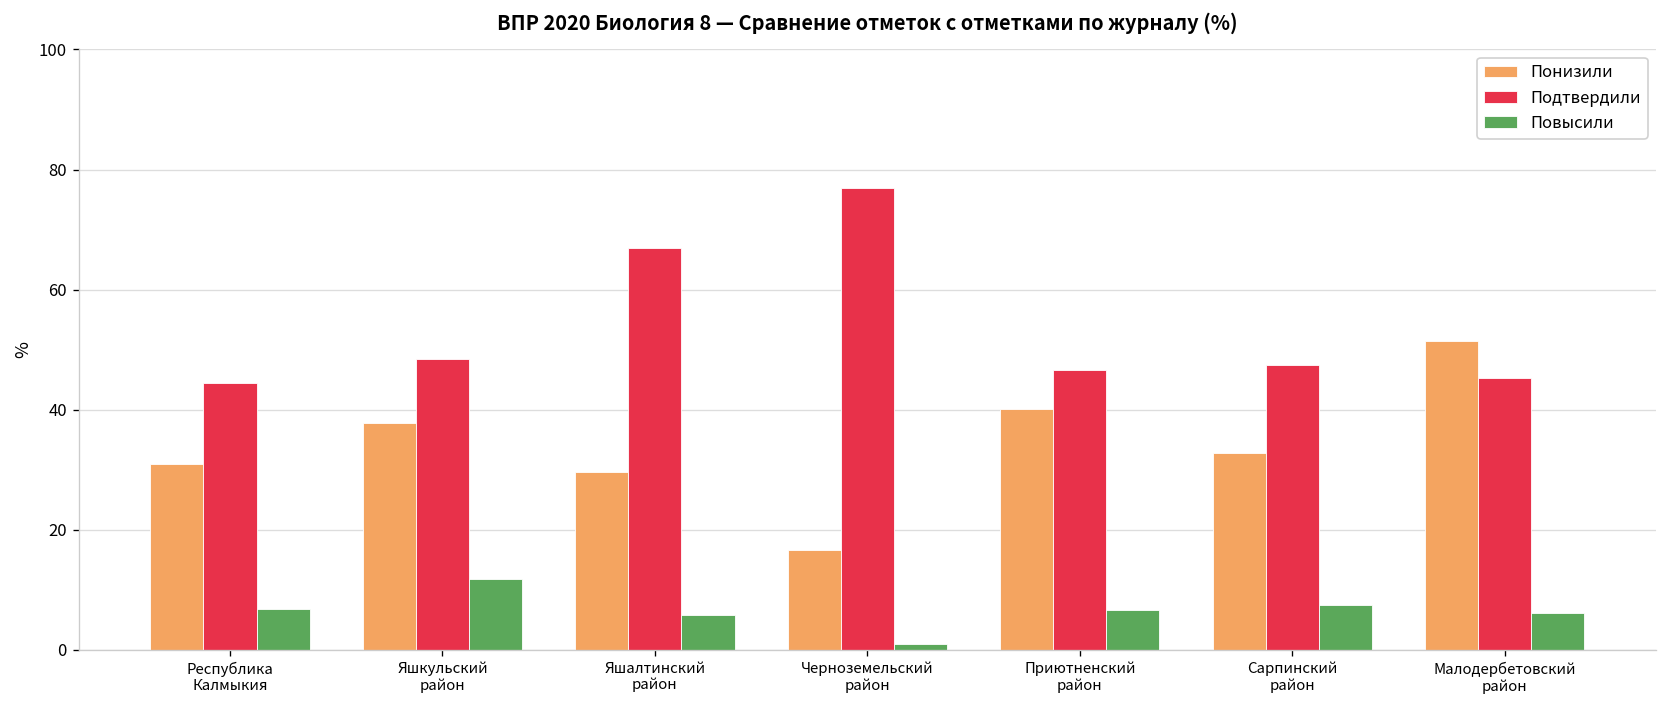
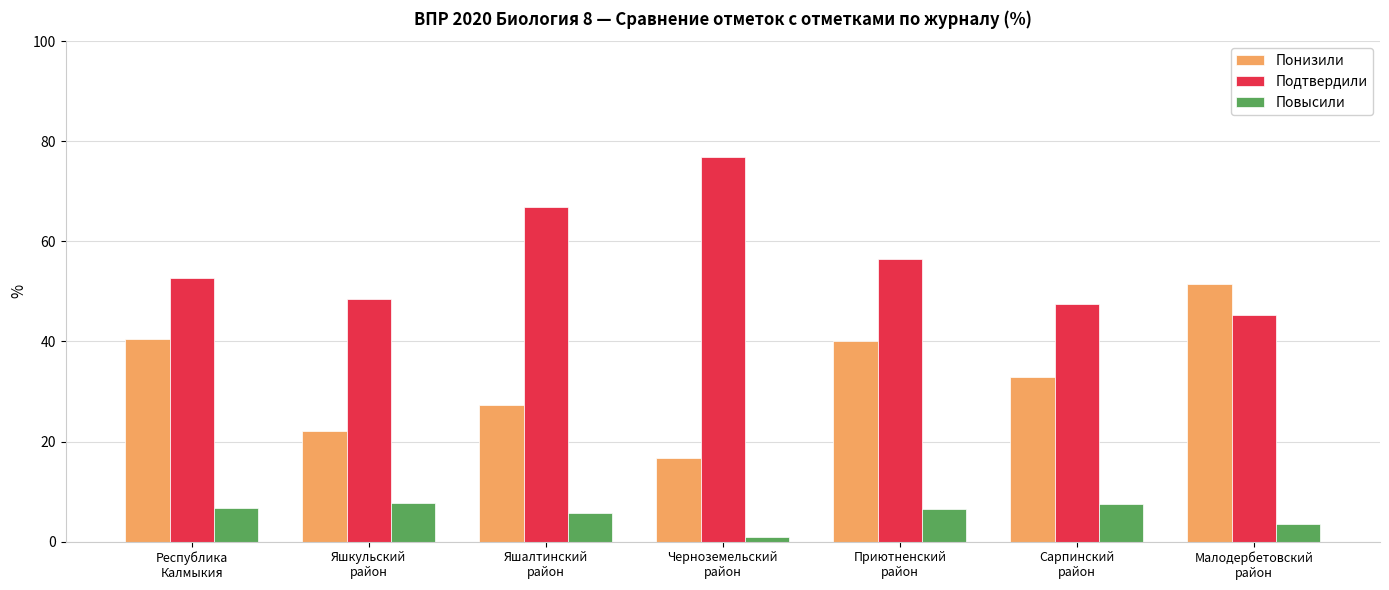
  {
    "Понизили": {
-     "Республика Калмыкия": 31,
-     "Яшкульский район": 38,
-     "Яшалтинский район": 30,
+     "Республика Калмыкия": 41,
+     "Яшкульский район": 22,
+     "Яшалтинский район": 27,
      "Черноземельский район": 17,
      "Приютненский район": 40,
      "Сарпинский район": 33,
      "Малодербетовский район": 52
    },
    "Подтвердили": {
-     "Республика Калмыкия": 44,
+     "Республика Калмыкия": 53,
      "Яшкульский район": 48,
      "Яшалтинский район": 67,
      "Черноземельский район": 77,
-     "Приютненский район": 47,
+     "Приютненский район": 56,
      "Сарпинский район": 48,
      "Малодербетовский район": 45
    },
    "Повысили": {
      "Республика Калмыкия": 7,
-     "Яшкульский район": 12,
+     "Яшкульский район": 8,
      "Яшалтинский район": 6,
      "Черноземельский район": 1,
      "Приютненский район": 7,
      "Сарпинский район": 7,
-     "Малодербетовский район": 6
+     "Малодербетовский район": 3
    }
  }
